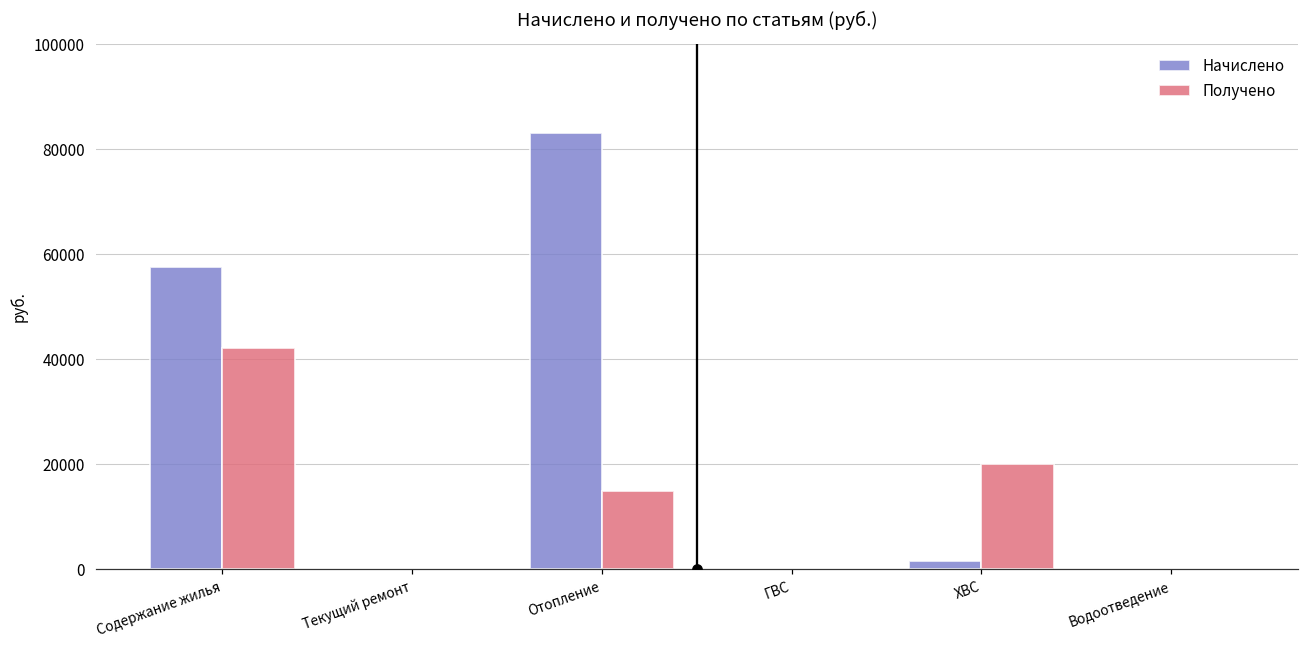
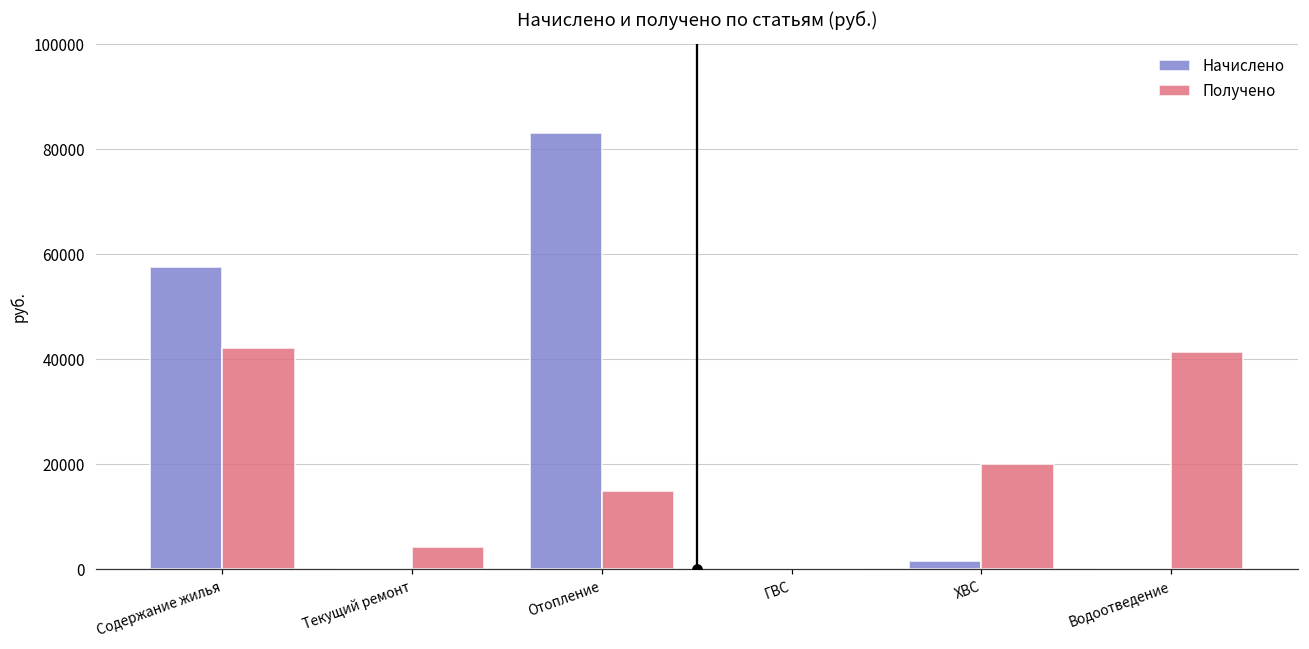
  {
    "Начислено": {
      "Содержание жилья": 58000,
      "Текущий ремонт": 0,
      "Отопление": 83000,
      "ГВС": 0,
      "ХВС": 2000,
      "Водоотведение": 0
    },
    "Получено": {
      "Содержание жилья": 42000,
-     "Текущий ремонт": 0,
+     "Текущий ремонт": 4000,
      "Отопление": 15000,
      "ГВС": 0,
      "ХВС": 20000,
-     "Водоотведение": 0
+     "Водоотведение": 41000
    }
  }
